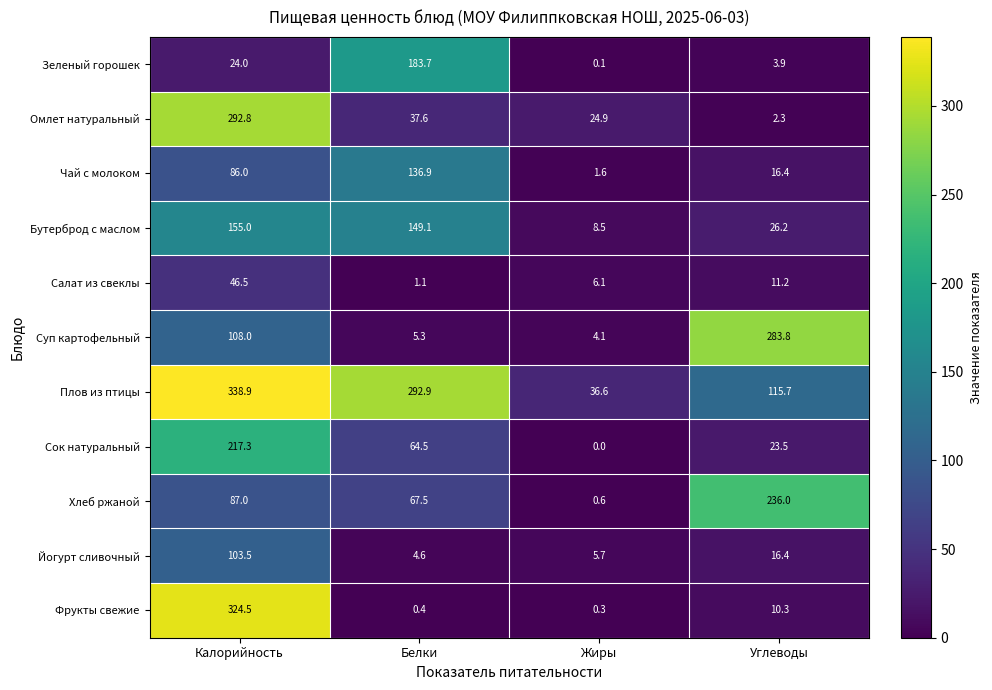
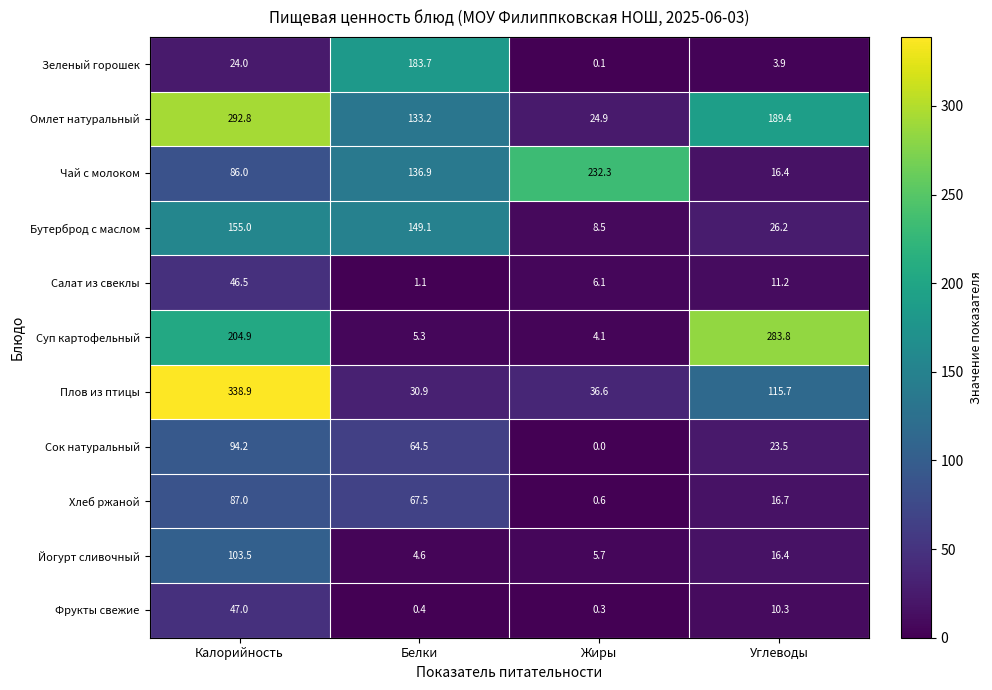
  {
    "Зеленый горошек": {
      "Калорийность": 24.0,
      "Белки": 183.7,
      "Жиры": 0.1,
      "Углеводы": 3.9
    },
    "Омлет натуральный": {
      "Калорийность": 292.8,
-     "Белки": 37.6,
+     "Белки": 133.2,
      "Жиры": 24.9,
-     "Углеводы": 2.3
+     "Углеводы": 189.4
    },
    "Чай с молоком": {
      "Калорийность": 86.0,
      "Белки": 136.9,
-     "Жиры": 1.6,
+     "Жиры": 232.3,
      "Углеводы": 16.4
    },
    "Бутерброд с маслом": {
      "Калорийность": 155.0,
      "Белки": 149.1,
      "Жиры": 8.5,
      "Углеводы": 26.2
    },
    "Салат из свеклы": {
      "Калорийность": 46.5,
      "Белки": 1.1,
      "Жиры": 6.1,
      "Углеводы": 11.2
    },
    "Суп картофельный": {
-     "Калорийность": 108.0,
+     "Калорийность": 204.9,
      "Белки": 5.3,
      "Жиры": 4.1,
      "Углеводы": 283.8
    },
    "Плов из птицы": {
      "Калорийность": 338.9,
-     "Белки": 292.9,
+     "Белки": 30.9,
      "Жиры": 36.6,
      "Углеводы": 115.7
    },
    "Сок натуральный": {
-     "Калорийность": 217.3,
+     "Калорийность": 94.2,
      "Белки": 64.5,
      "Жиры": 0.0,
      "Углеводы": 23.5
    },
    "Хлеб ржаной": {
      "Калорийность": 87.0,
      "Белки": 67.5,
      "Жиры": 0.6,
-     "Углеводы": 236.0
+     "Углеводы": 16.7
    },
    "Йогурт сливочный": {
      "Калорийность": 103.5,
      "Белки": 4.6,
      "Жиры": 5.7,
      "Углеводы": 16.4
    },
    "Фрукты свежие": {
-     "Калорийность": 324.5,
+     "Калорийность": 47.0,
      "Белки": 0.4,
      "Жиры": 0.3,
      "Углеводы": 10.3
    }
  }
